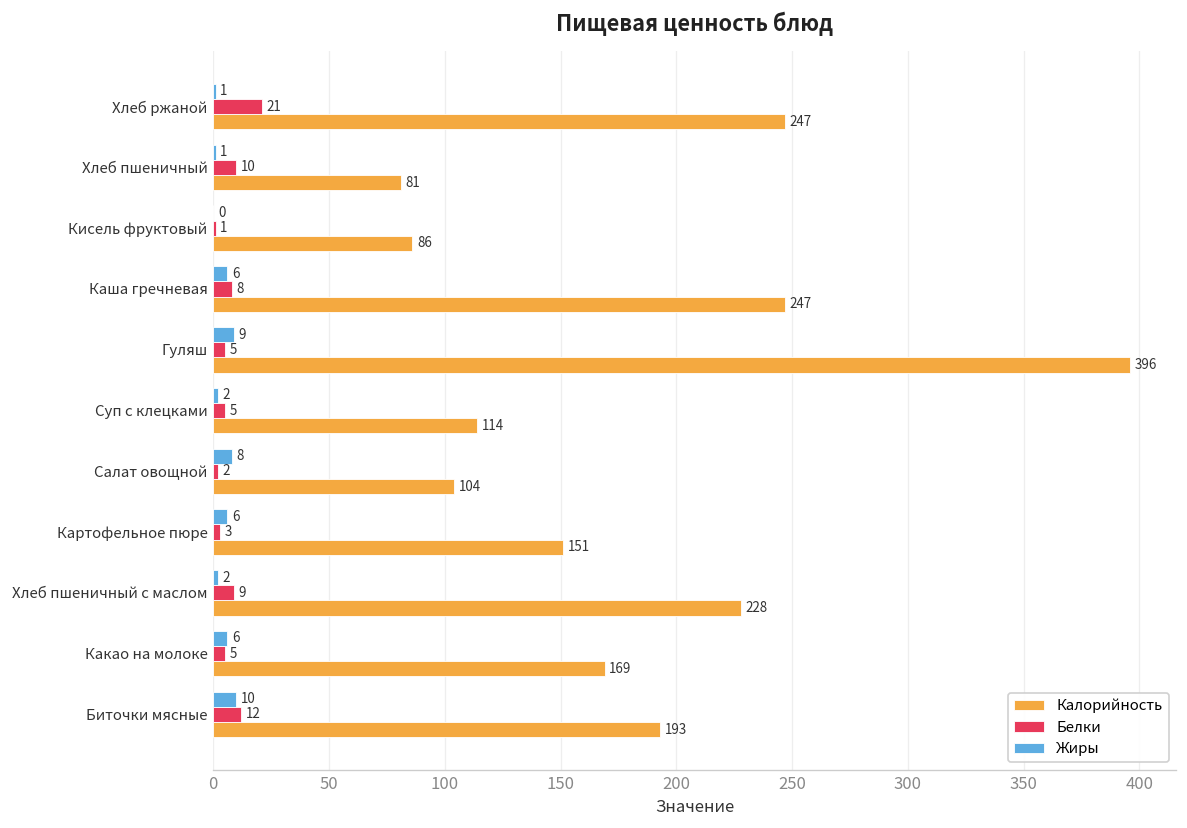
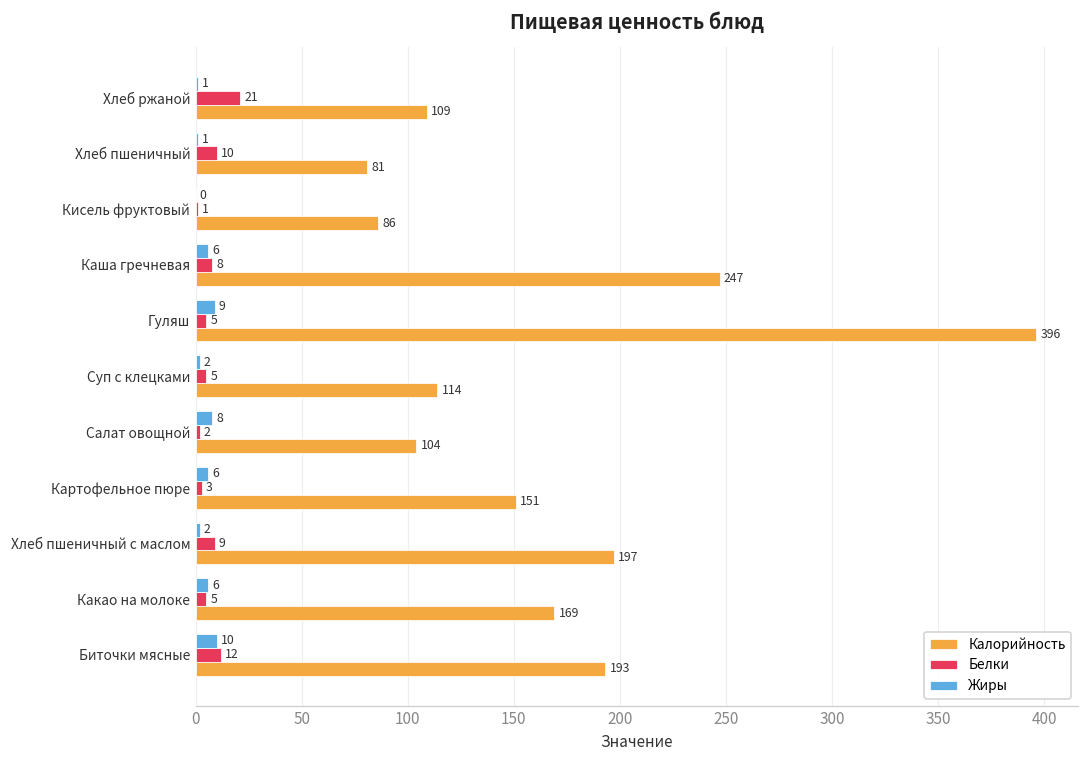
  {
    "Калорийность": {
-     "Хлеб ржаной": 247,
+     "Хлеб ржаной": 109,
      "Хлеб пшеничный": 81,
      "Кисель фруктовый": 86,
      "Каша гречневая": 247,
      "Гуляш": 396,
      "Суп с клецками": 114,
      "Салат овощной": 104,
      "Картофельное пюре": 151,
-     "Хлеб пшеничный с маслом": 228,
+     "Хлеб пшеничный с маслом": 197,
      "Какао на молоке": 169,
      "Биточки мясные": 193
    },
    "Белки": {
      "Хлеб ржаной": 21,
      "Хлеб пшеничный": 10,
      "Кисель фруктовый": 1,
      "Каша гречневая": 8,
      "Гуляш": 5,
      "Суп с клецками": 5,
      "Салат овощной": 2,
      "Картофельное пюре": 3,
      "Хлеб пшеничный с маслом": 9,
      "Какао на молоке": 5,
      "Биточки мясные": 12
    },
    "Жиры": {
      "Хлеб ржаной": 1,
      "Хлеб пшеничный": 1,
      "Кисель фруктовый": 0,
      "Каша гречневая": 6,
      "Гуляш": 9,
      "Суп с клецками": 2,
      "Салат овощной": 8,
      "Картофельное пюре": 6,
      "Хлеб пшеничный с маслом": 2,
      "Какао на молоке": 6,
      "Биточки мясные": 10
    }
  }
